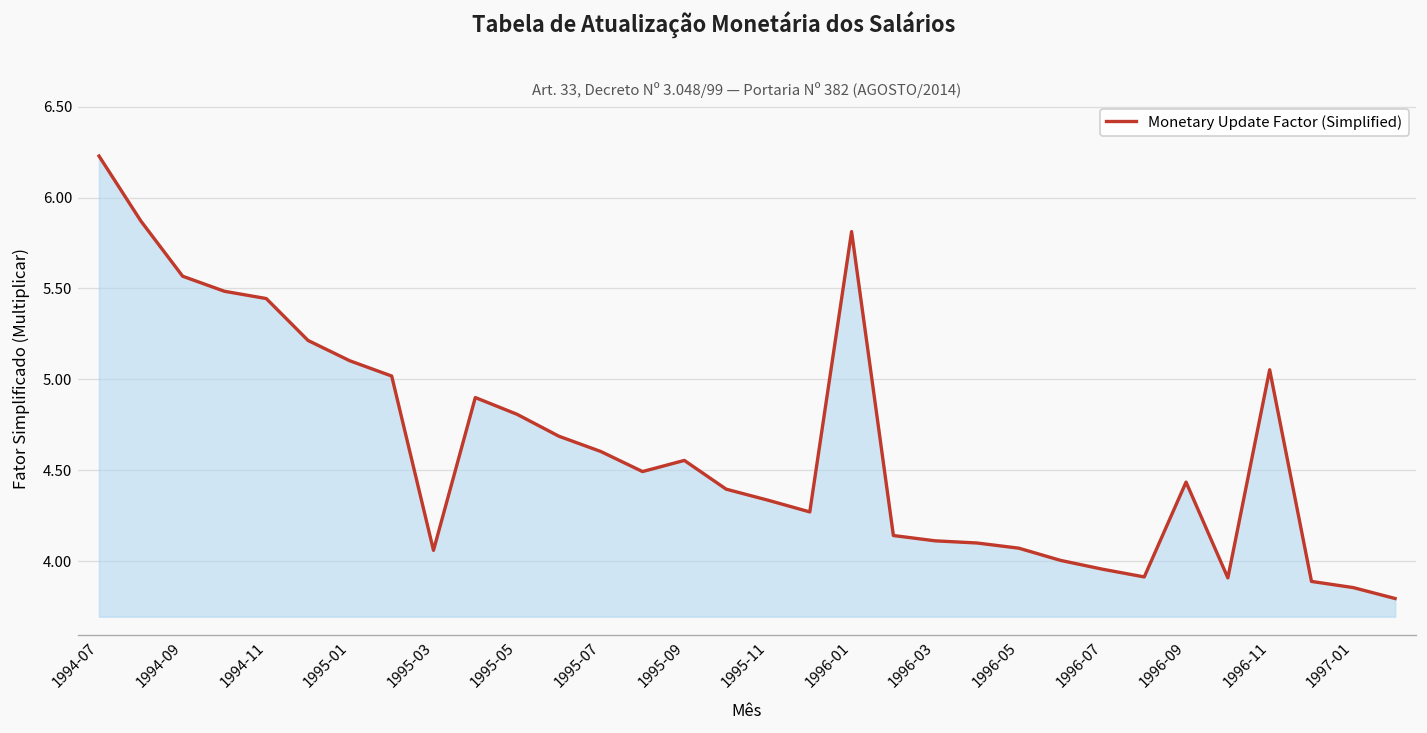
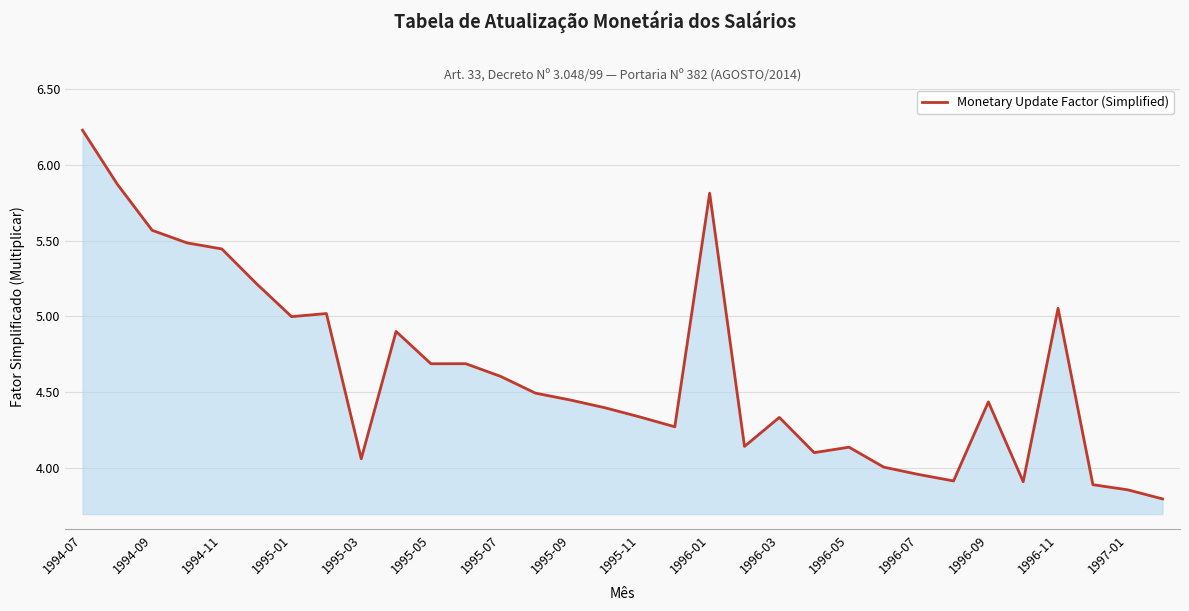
  {
    "1994-07": 6.23,
    "1994-09": 5.57,
    "1994-11": 5.44,
-   "1995-01": 5.10,
+   "1995-01": 5.00,
    "1995-03": 4.06,
-   "1995-05": 4.81,
+   "1995-05": 4.69,
    "1995-07": 4.60,
-   "1995-09": 4.55,
+   "1995-09": 4.45,
    "1995-11": 4.34,
    "1996-01": 5.81,
-   "1996-03": 4.11,
-   "1996-05": 4.07,
+   "1996-03": 4.33,
+   "1996-05": 4.14,
    "1996-07": 3.96,
    "1996-09": 4.43,
    "1996-11": 5.05,
    "1997-01": 3.85
  }
